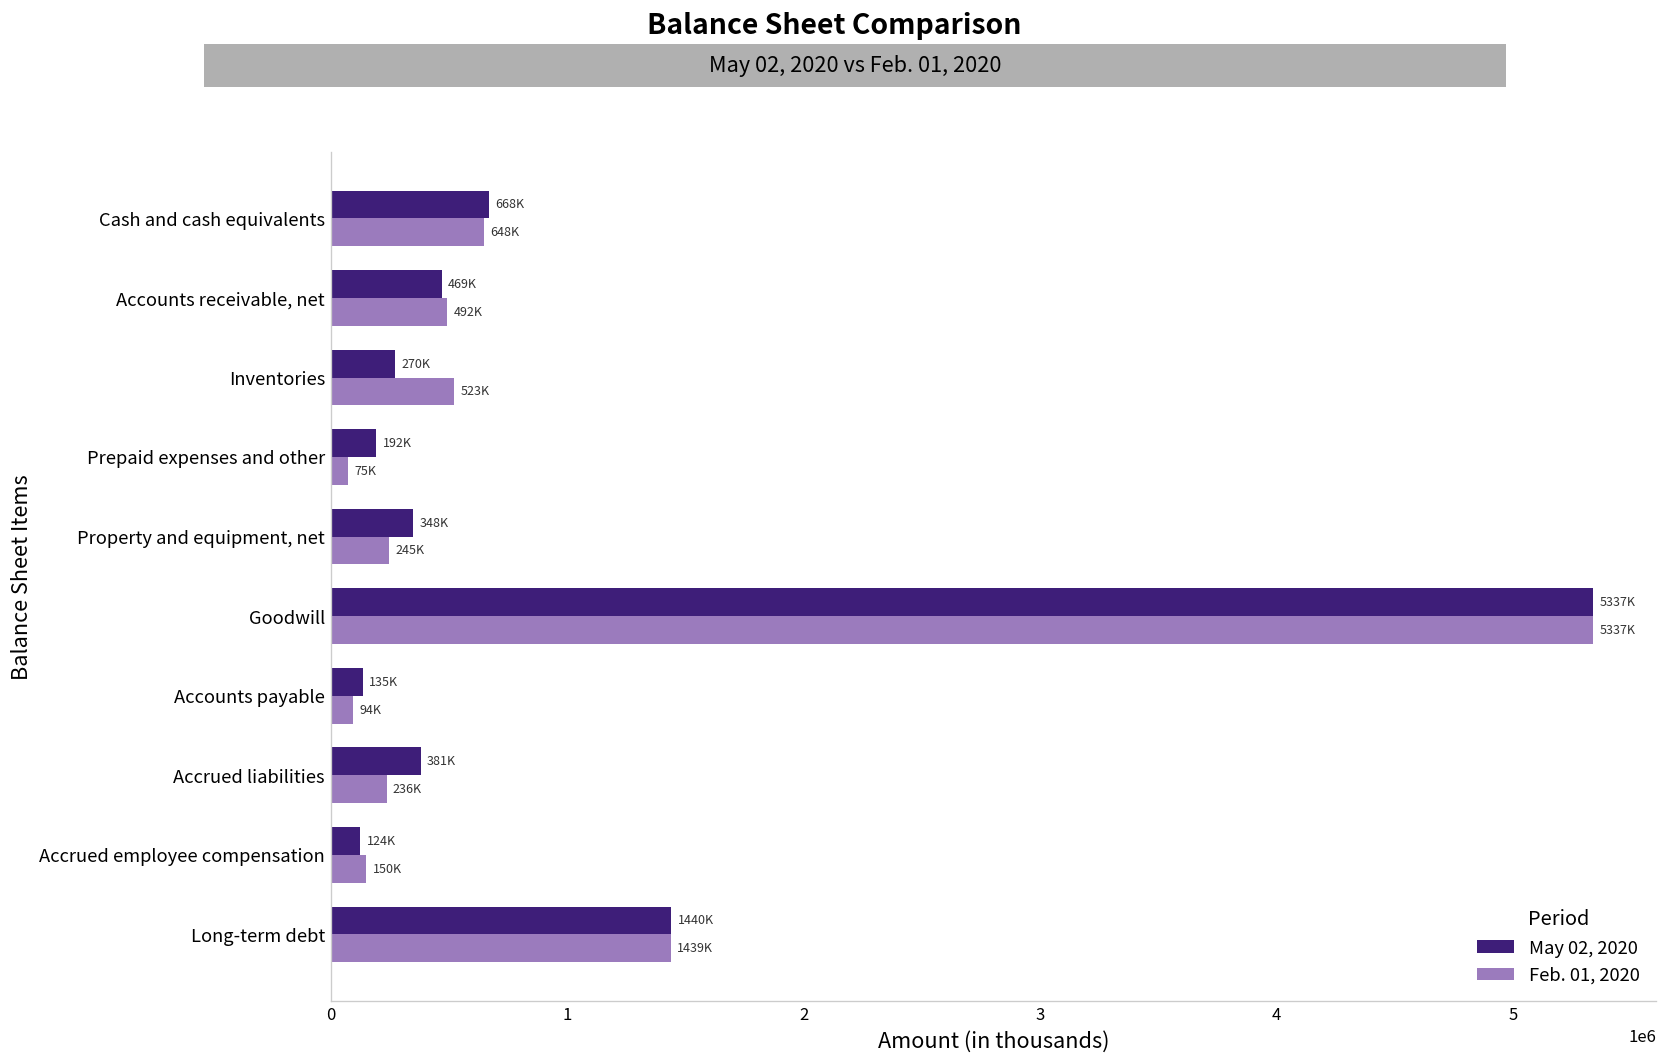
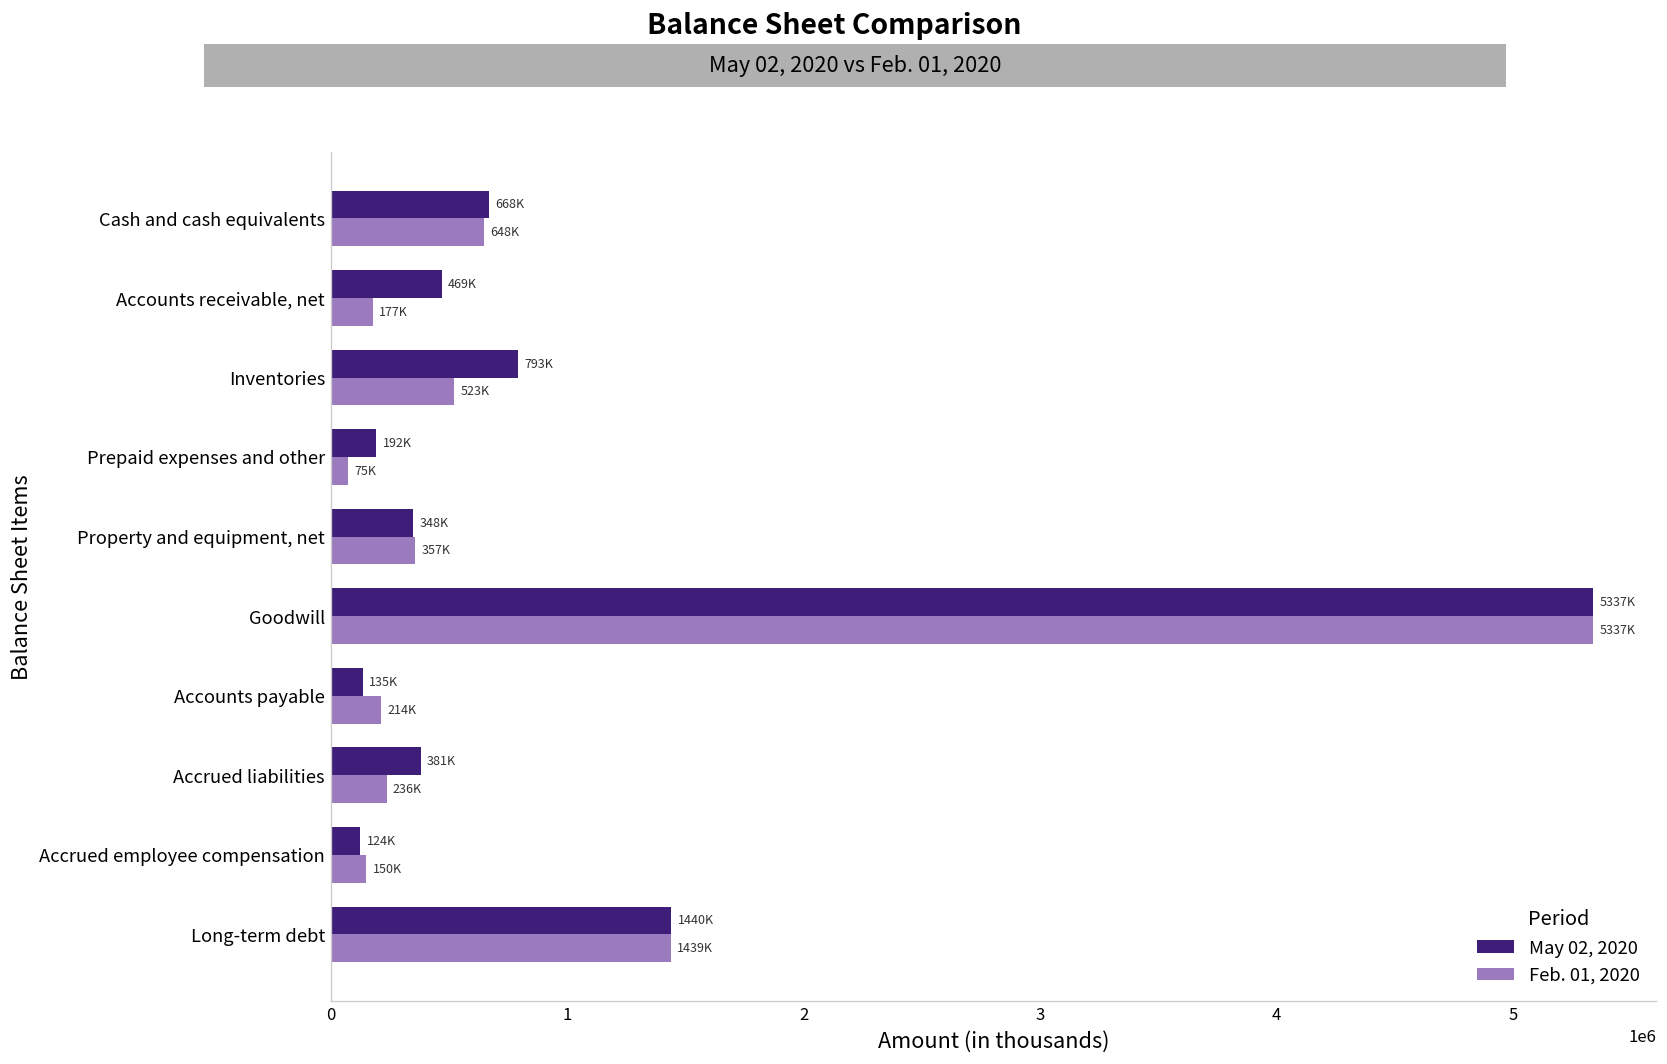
  {
    "May 02, 2020": {
      "Cash and cash equivalents": "668K",
      "Accounts receivable, net": "469K",
-     "Inventories": "270K",
+     "Inventories": "793K",
      "Prepaid expenses and other": "192K",
      "Property and equipment, net": "348K",
      "Goodwill": "5337K",
      "Accounts payable": "135K",
      "Accrued liabilities": "381K",
      "Accrued employee compensation": "124K",
      "Long-term debt": "1440K"
    },
    "Feb. 01, 2020": {
      "Cash and cash equivalents": "648K",
-     "Accounts receivable, net": "492K",
+     "Accounts receivable, net": "177K",
      "Inventories": "523K",
      "Prepaid expenses and other": "75K",
-     "Property and equipment, net": "245K",
+     "Property and equipment, net": "357K",
      "Goodwill": "5337K",
-     "Accounts payable": "94K",
+     "Accounts payable": "214K",
      "Accrued liabilities": "236K",
      "Accrued employee compensation": "150K",
      "Long-term debt": "1439K"
    }
  }
